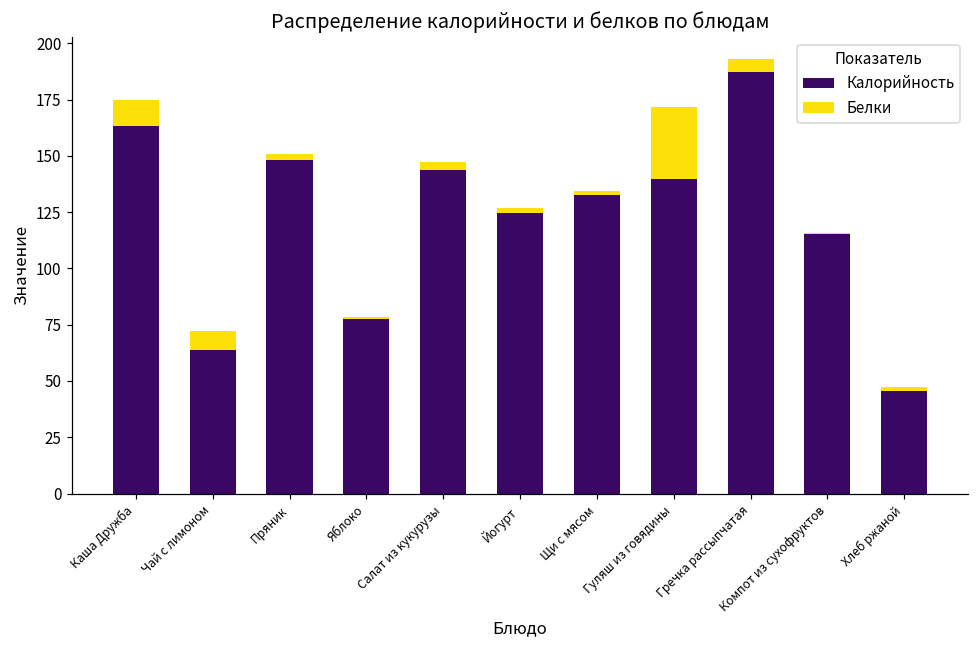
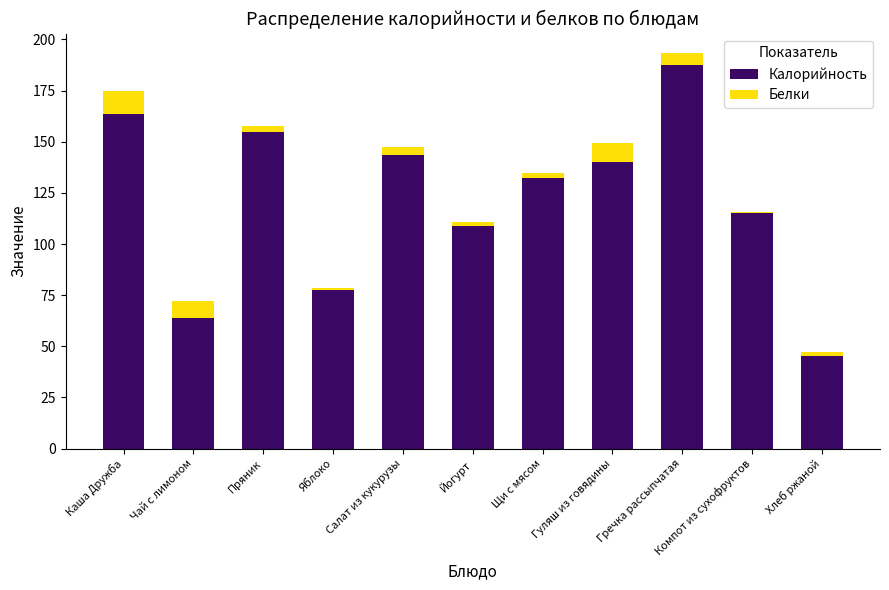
  {
    "Калорийность": {
      "Каша Дружба": 163,
      "Чай с лимоном": 64,
-     "Пряник": 148,
+     "Пряник": 155,
      "Яблоко": 78,
      "Салат из кукурузы": 144,
-     "Йогурт": 125,
+     "Йогурт": 109,
      "Щи с мясом": 132,
      "Гуляш из говядины": 140,
      "Гречка рассыпчатая": 187,
      "Компот из сухофруктов": 115,
      "Хлеб ржаной": 45
    },
    "Белки": {
      "Каша Дружба": 12,
      "Чай с лимоном": 8,
      "Пряник": 3,
      "Салат из кукурузы": 4,
      "Йогурт": 2,
      "Щи с мясом": 2,
-     "Гуляш из говядины": 32,
+     "Гуляш из говядины": 10,
      "Гречка рассыпчатая": 6,
      "Хлеб ржаной": 2
    }
  }
